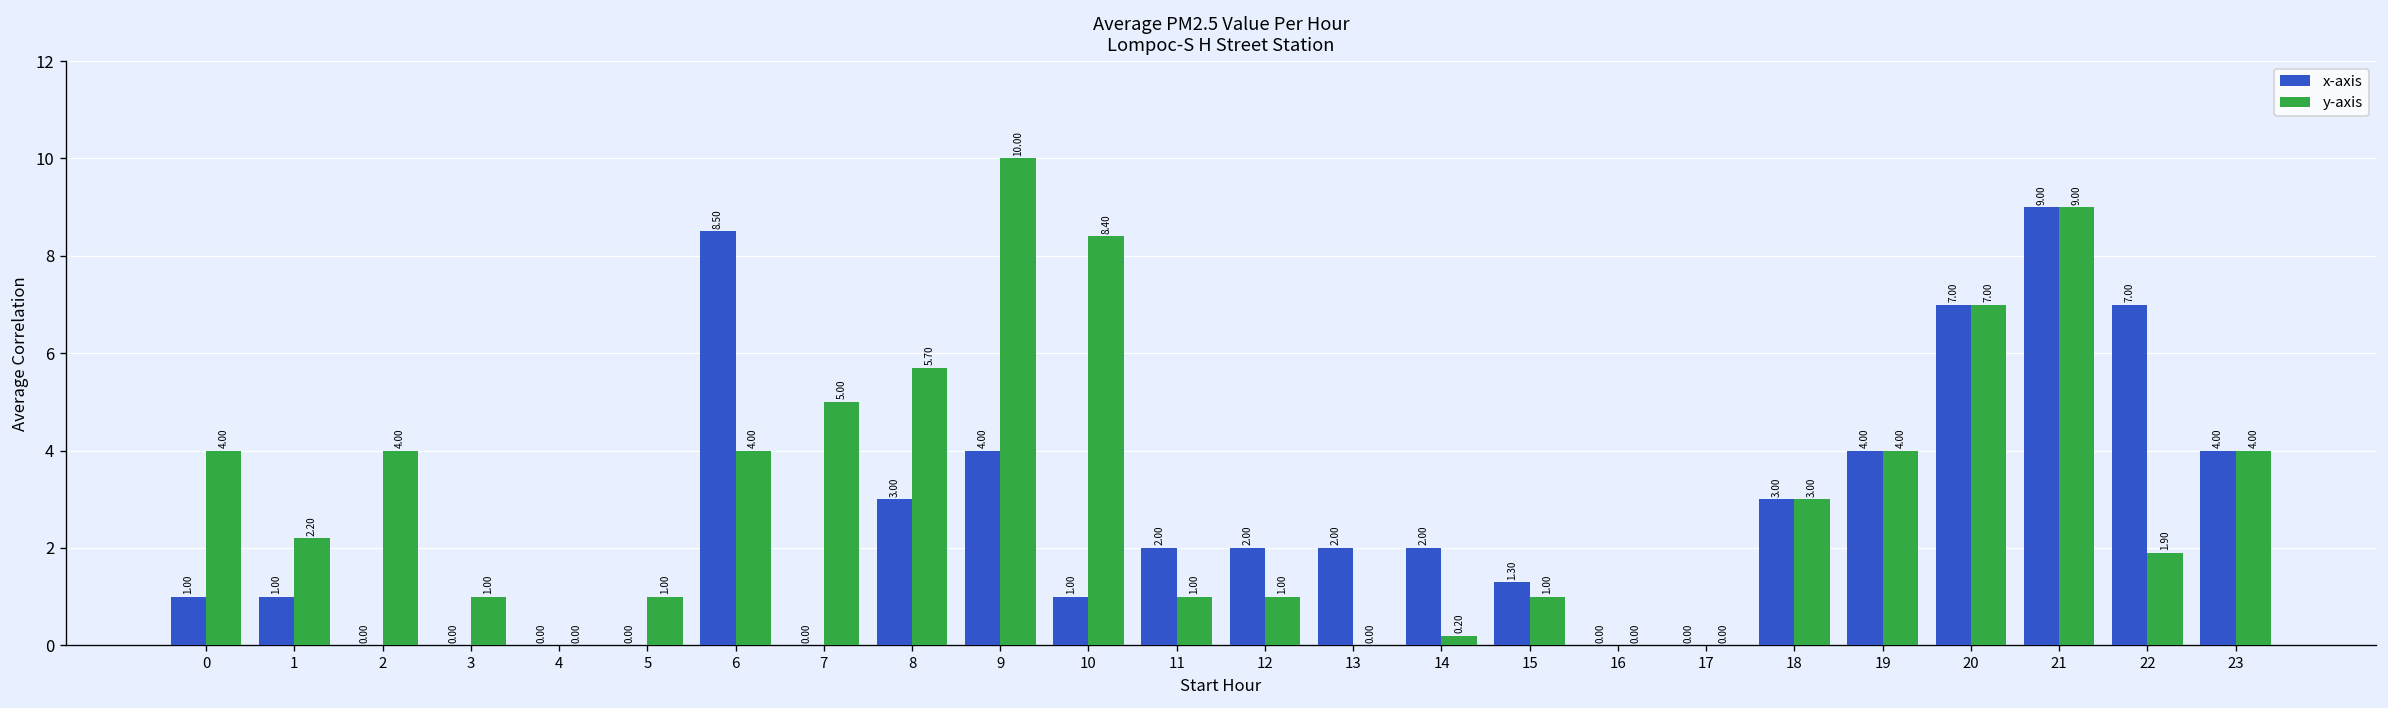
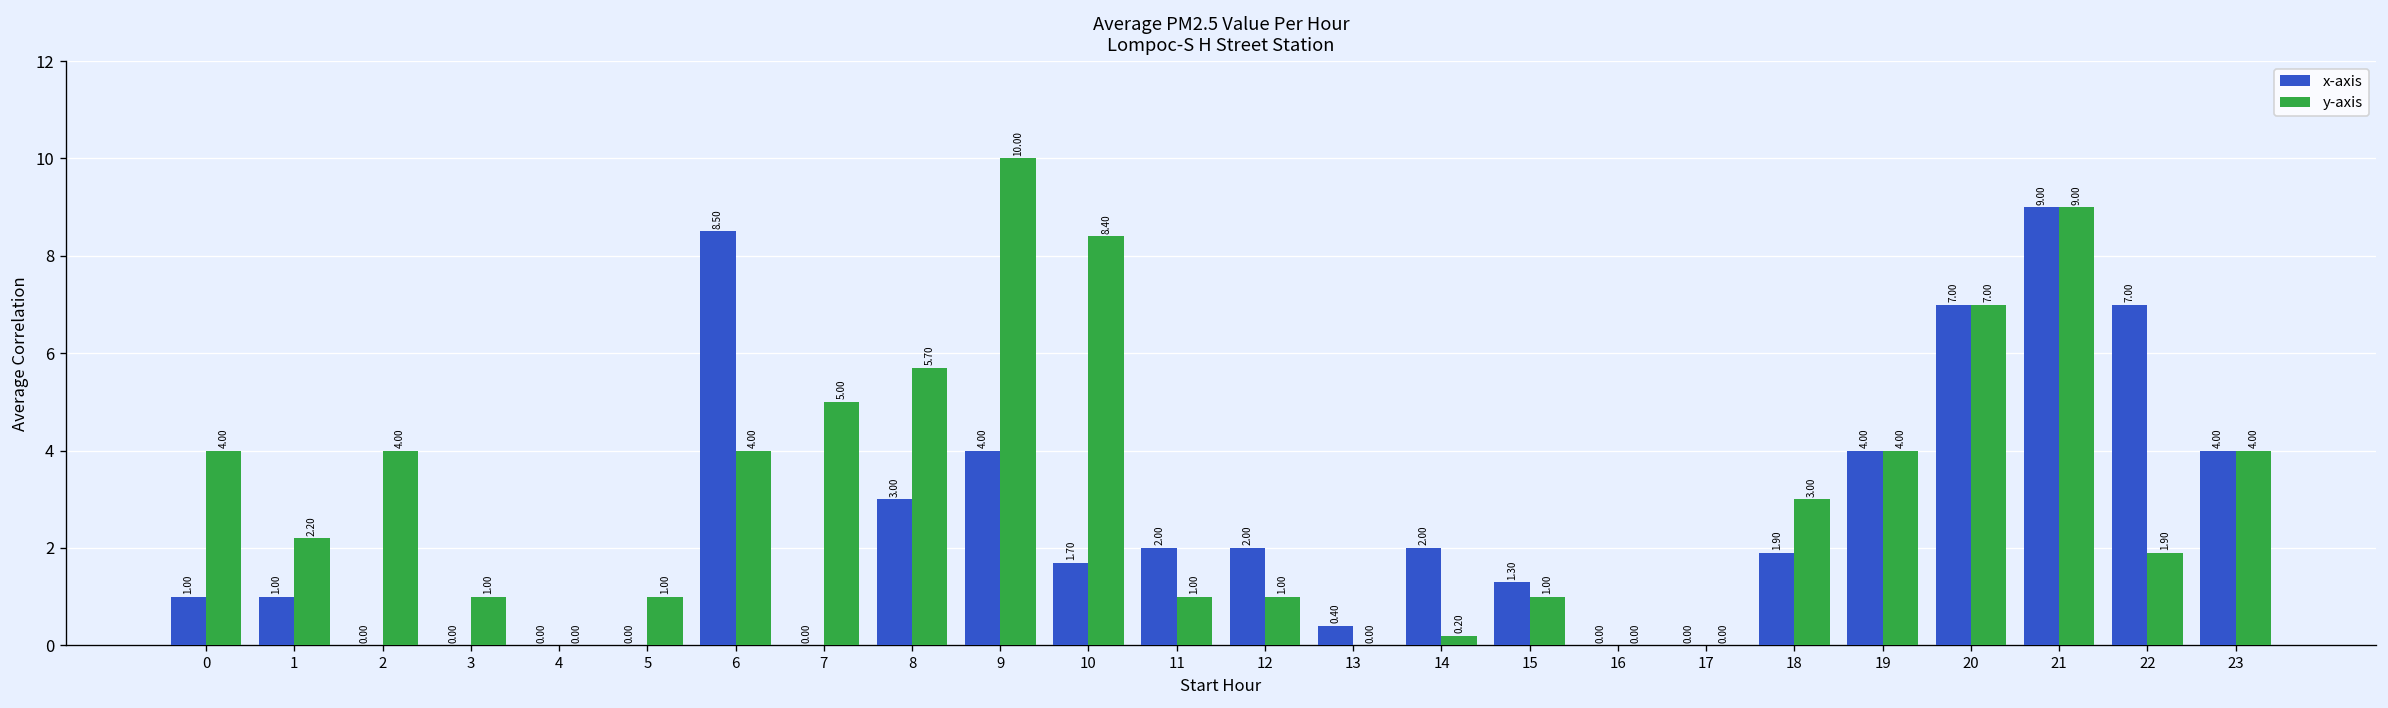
  {
    "x-axis": {
      "0": 1.00,
      "1": 1.00,
      "2": 0.00,
      "3": 0.00,
      "4": 0.00,
      "5": 0.00,
      "6": 8.50,
      "7": 0.00,
      "8": 3.00,
      "9": 4.00,
-     "10": 1.00,
+     "10": 1.70,
      "11": 2.00,
      "12": 2.00,
-     "13": 2.00,
+     "13": 0.40,
      "14": 2.00,
      "15": 1.30,
      "16": 0.00,
      "17": 0.00,
-     "18": 3.00,
+     "18": 1.90,
      "19": 4.00,
      "20": 7.00,
      "21": 9.00,
      "22": 7.00,
      "23": 4.00
    },
    "y-axis": {
      "0": 4.00,
      "1": 2.20,
      "2": 4.00,
      "3": 1.00,
      "4": 0.00,
      "5": 1.00,
      "6": 4.00,
      "7": 5.00,
      "8": 5.70,
      "9": 10.00,
      "10": 8.40,
      "11": 1.00,
      "12": 1.00,
      "13": 0.00,
      "14": 0.20,
      "15": 1.00,
      "16": 0.00,
      "17": 0.00,
      "18": 3.00,
      "19": 4.00,
      "20": 7.00,
      "21": 9.00,
      "22": 1.90,
      "23": 4.00
    }
  }
